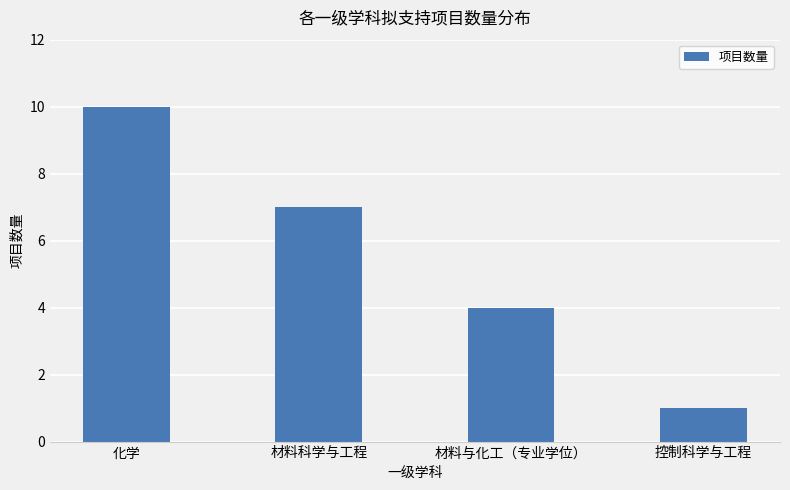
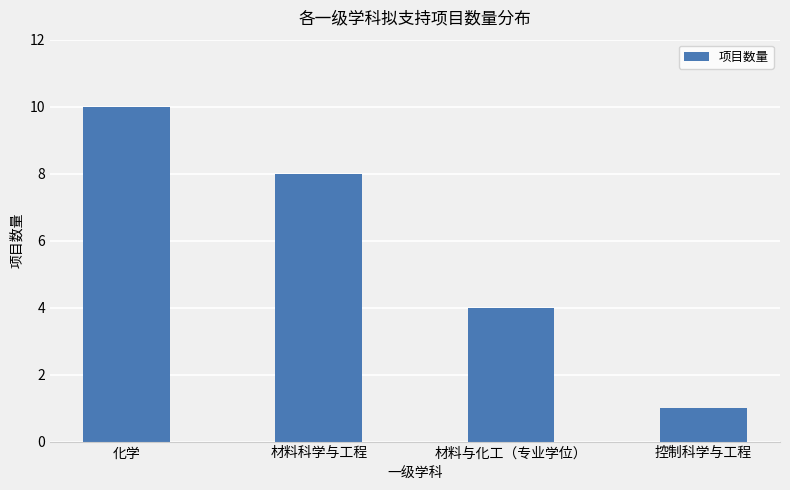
  {
    "化学": 10,
-   "材料科学与工程": 7,
+   "材料科学与工程": 8,
    "材料与化工（专业学位）": 4,
    "控制科学与工程": 1
  }
